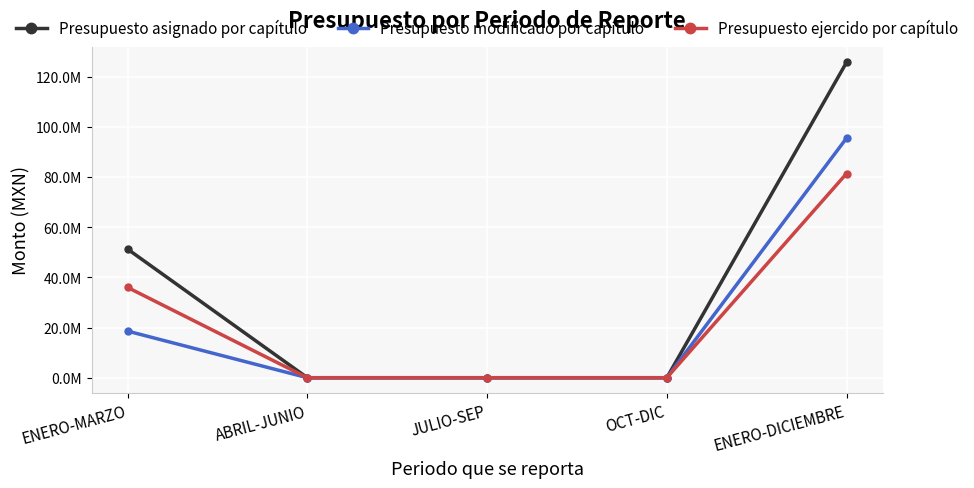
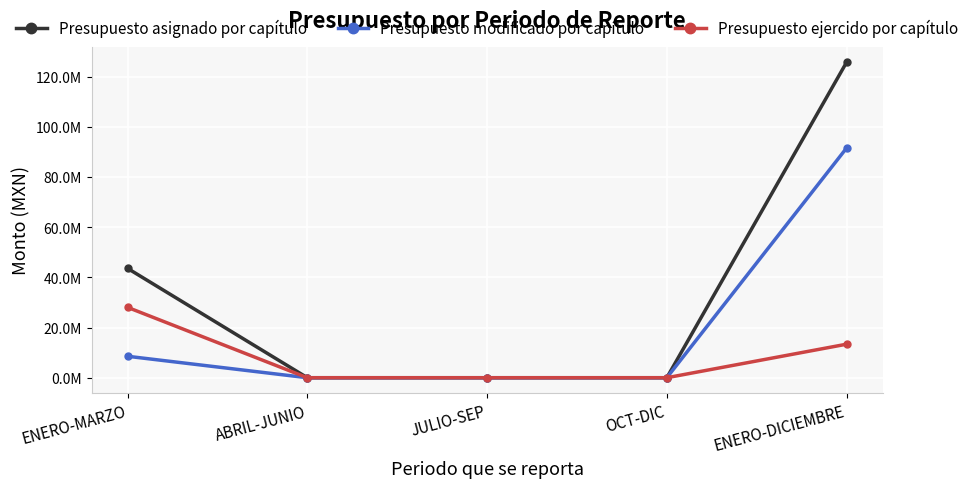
  {
    "Presupuesto asignado por capítulo": {
-     "ENERO-MARZO": 51000000,
+     "ENERO-MARZO": 44000000,
      "ENERO-DICIEMBRE": 126000000
    },
    "Presupuesto modificado por capítulo": {
-     "ENERO-MARZO": 19000000,
-     "ENERO-DICIEMBRE": 95000000
+     "ENERO-MARZO": 9000000,
+     "ENERO-DICIEMBRE": 91000000
    },
    "Presupuesto ejercido por capítulo": {
-     "ENERO-MARZO": 36000000,
-     "ENERO-DICIEMBRE": 81000000
+     "ENERO-MARZO": 28000000,
+     "ENERO-DICIEMBRE": 13000000
    }
  }
